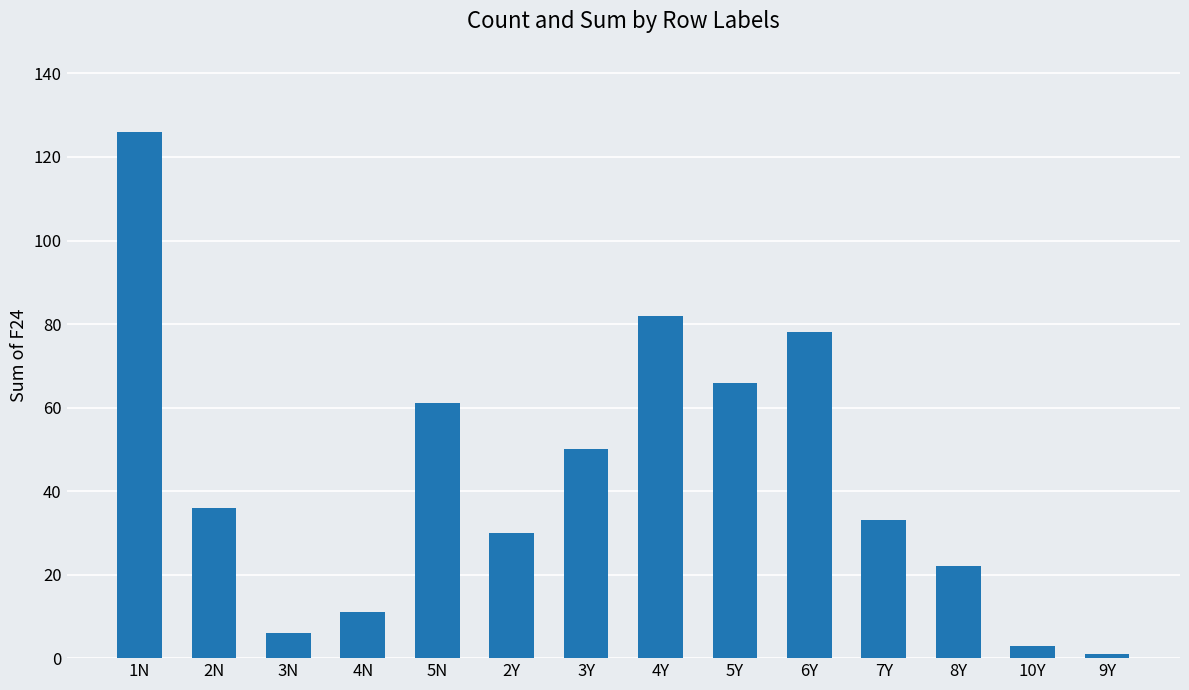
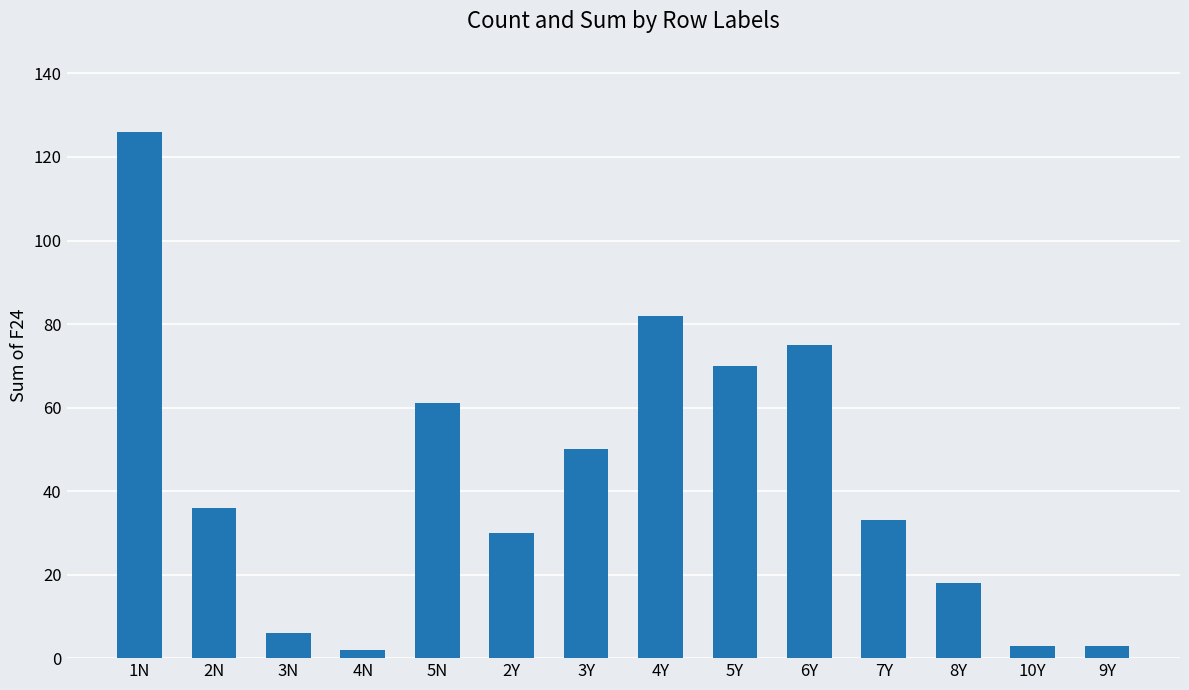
  {
    "1N": 126,
    "2N": 36,
    "3N": 6,
-   "4N": 11,
+   "4N": 2,
    "5N": 61,
    "2Y": 30,
    "3Y": 50,
    "4Y": 82,
-   "5Y": 66,
-   "6Y": 78,
+   "5Y": 70,
+   "6Y": 75,
    "7Y": 33,
-   "8Y": 22,
+   "8Y": 18,
    "10Y": 3,
-   "9Y": 1
+   "9Y": 3
  }
